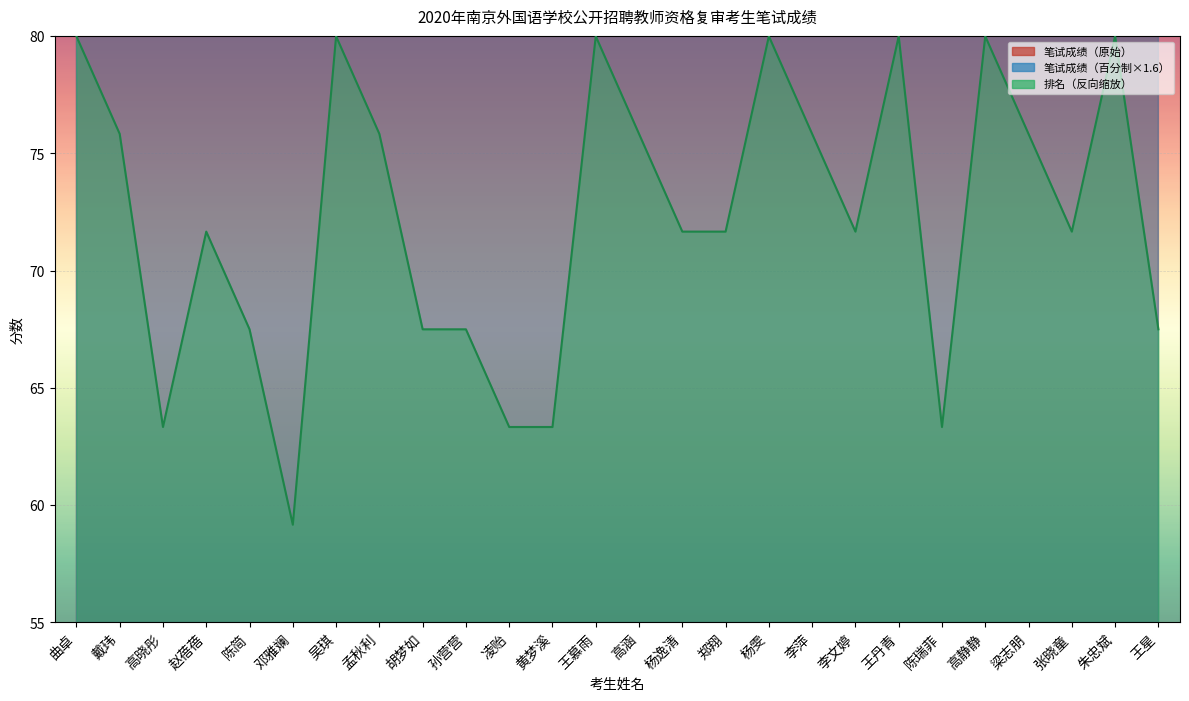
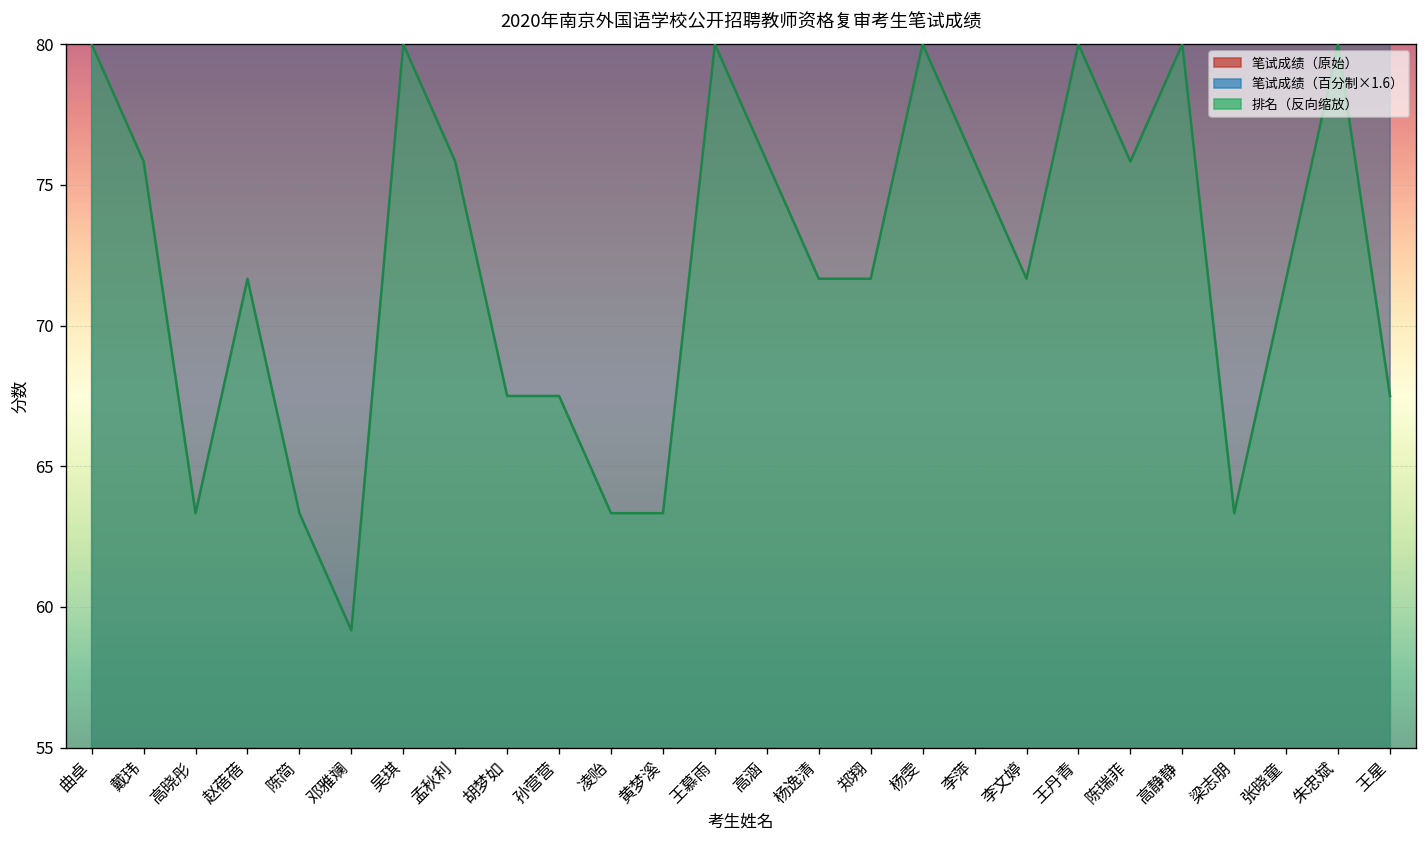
  {
    "排名（反向缩放）": {
      "曲卓": 80.0,
      "戴玮": 75.8,
      "高晓彤": 63.3,
      "赵蓓蓓": 71.7,
-     "陈简": 67.5,
+     "陈简": 63.3,
      "邓雅斓": 59.2,
      "吴琪": 80.0,
      "孟秋利": 75.8,
      "胡梦如": 67.5,
      "孙营营": 67.5,
      "凌贻": 63.3,
      "黄梦溪": 63.3,
      "王慕雨": 80.0,
      "高涵": 75.8,
      "杨逸清": 71.7,
      "郑翔": 71.7,
      "杨雯": 80.0,
      "李萍": 75.8,
      "李文婷": 71.7,
      "王丹青": 80.0,
-     "陈瑞菲": 63.3,
+     "陈瑞菲": 75.8,
      "高静静": 80.0,
-     "梁志朋": 75.8,
+     "梁志朋": 63.3,
      "张晓童": 71.7,
      "朱忠斌": 80.0,
      "王星": 67.5
    }
  }
